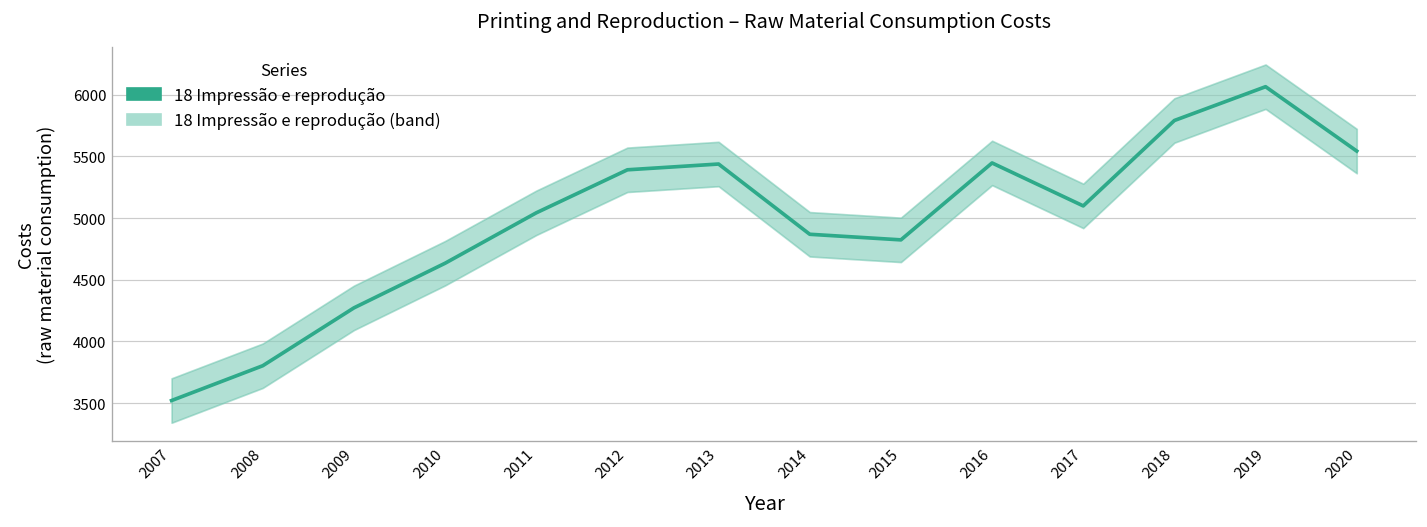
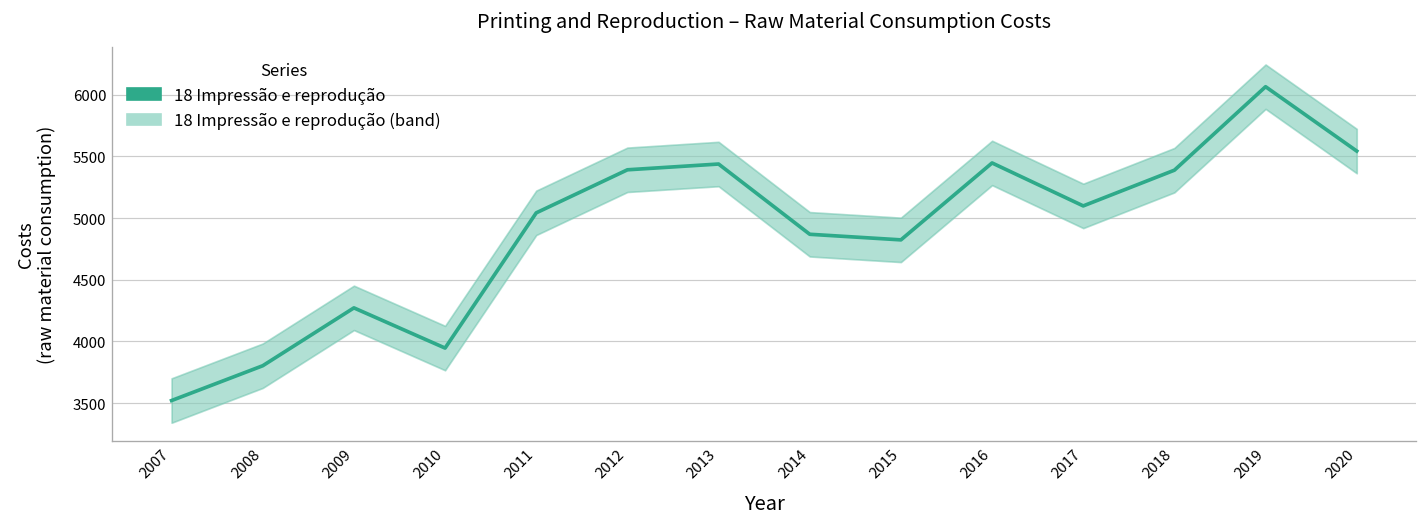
  {
    "18 Impressão e reprodução": {
      "2007": 3520,
      "2008": 3800,
      "2009": 4270,
-     "2010": 4630,
+     "2010": 3950,
      "2011": 5040,
      "2012": 5390,
      "2013": 5440,
      "2014": 4870,
      "2015": 4820,
      "2016": 5450,
      "2017": 5100,
-     "2018": 5790,
+     "2018": 5390,
      "2019": 6070,
      "2020": 5540
    }
  }
